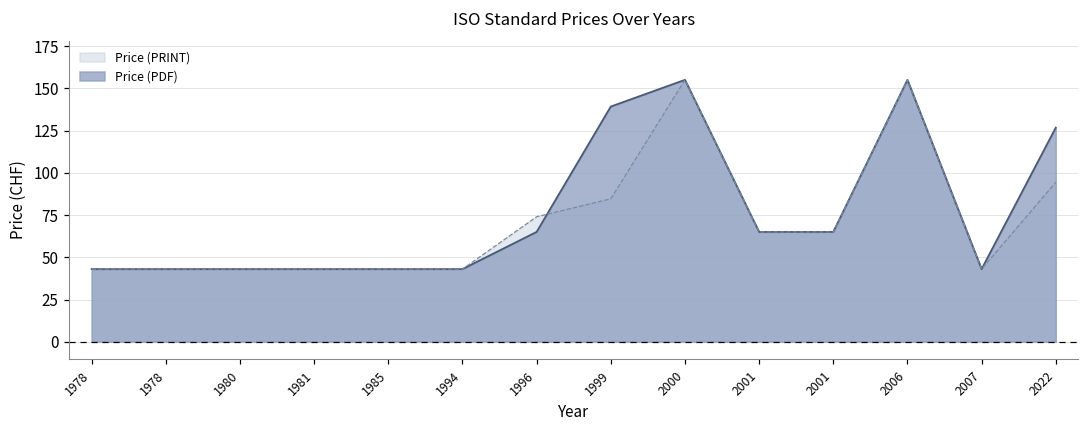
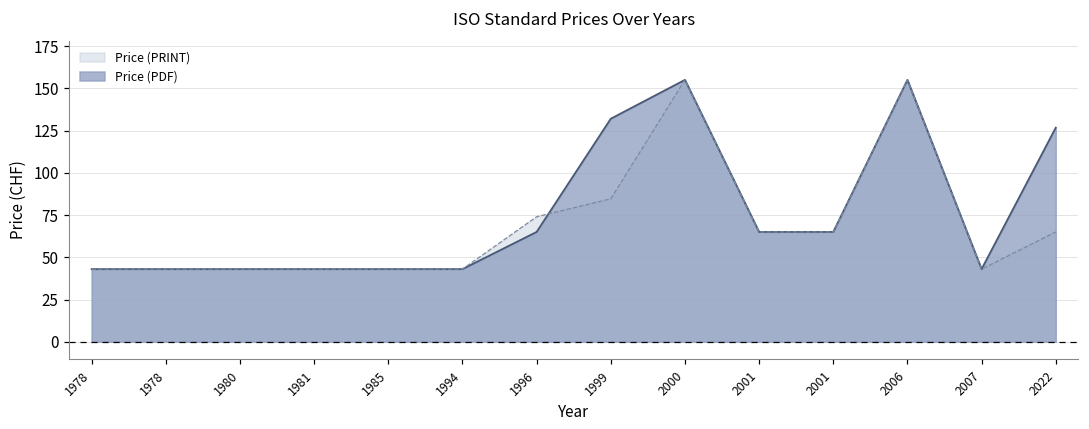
  {
    "Price (PRINT)": {
      "1996": 74,
      "1999": 85,
-     "2022": 94
+     "2022": 65
    },
    "Price (PDF)": {
      "1996": 65,
-     "1999": 139,
+     "1999": 132,
      "2022": 127
    }
  }
